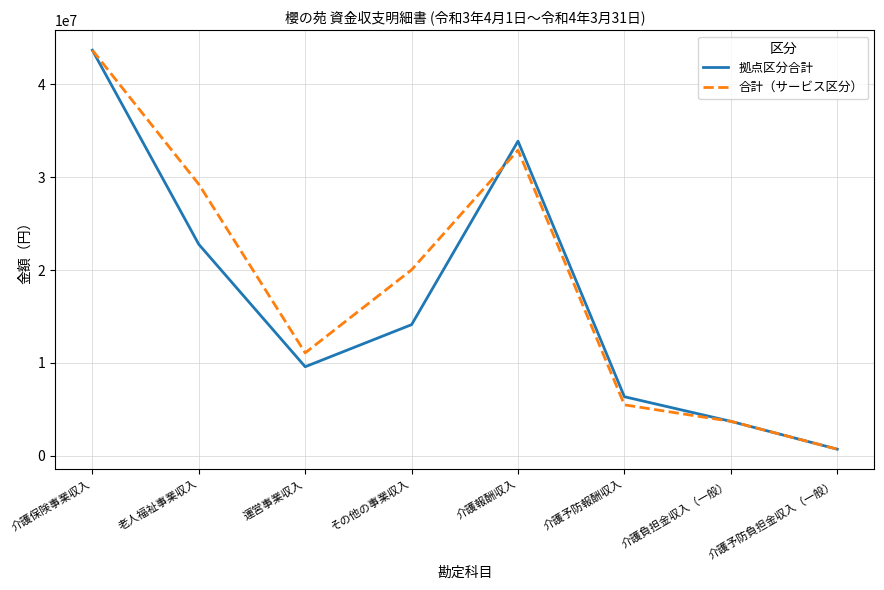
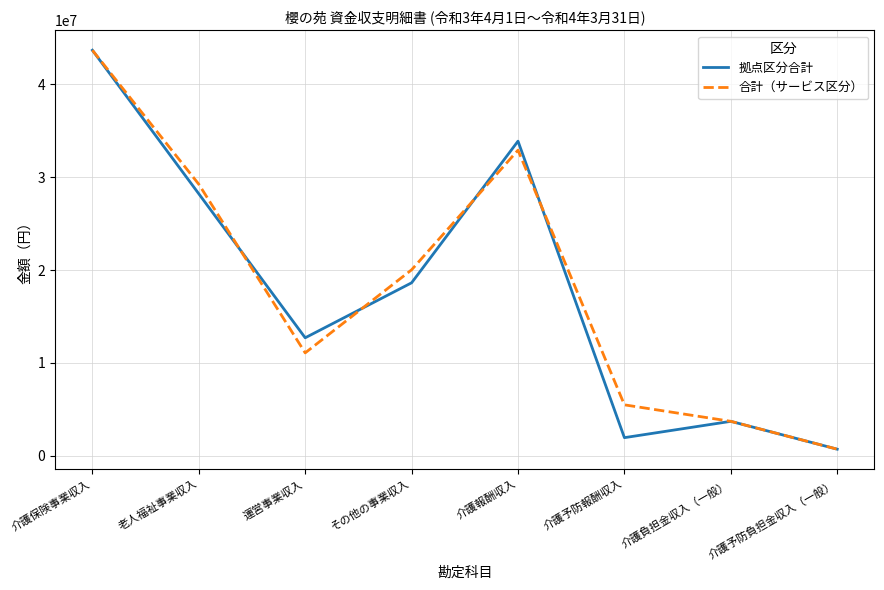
  {
    "拠点区分合計": {
-     "老人福祉事業収入": 23000000,
-     "運営事業収入": 10000000,
-     "その他の事業収入": 14000000,
+     "老人福祉事業収入": 28000000,
+     "運営事業収入": 13000000,
+     "その他の事業収入": 19000000,
      "介護報酬収入": 34000000,
-     "介護予防報酬収入": 6000000
+     "介護予防報酬収入": 2000000
    },
    "合計（サービス区分）": {
      "老人福祉事業収入": 29000000,
      "運営事業収入": 11000000,
      "その他の事業収入": 20000000,
      "介護報酬収入": 33000000,
      "介護予防報酬収入": 5000000
    }
  }
